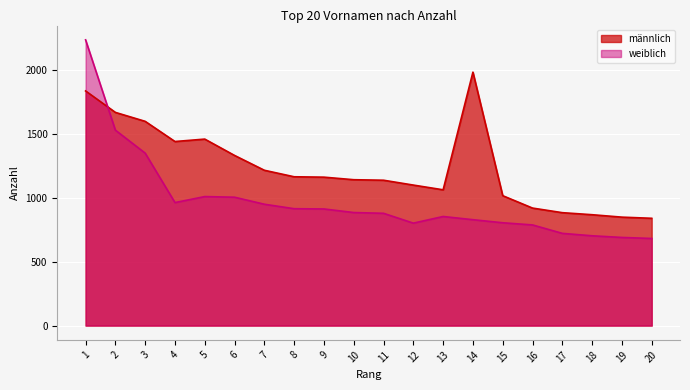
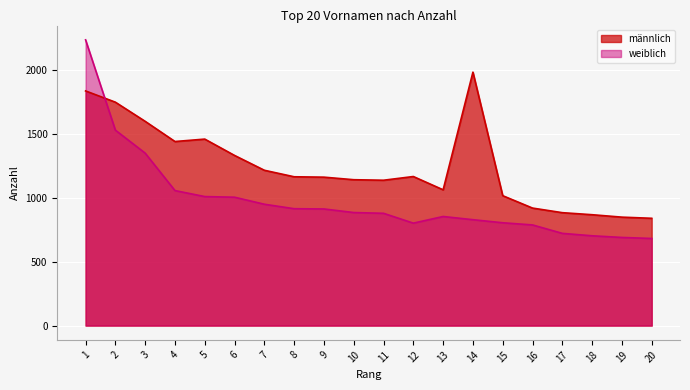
  {
    "männlich": {
      "1": 1840,
-     "2": 1670,
+     "2": 1750,
      "3": 1600,
      "4": 1440,
      "5": 1460,
      "6": 1330,
      "7": 1220,
      "8": 1170,
      "9": 1160,
      "10": 1140,
      "11": 1140,
-     "12": 1100,
+     "12": 1170,
      "13": 1060,
      "14": 1980,
      "15": 1020,
      "16": 920,
      "17": 880,
      "18": 870,
      "19": 850,
      "20": 840
    },
    "weiblich": {
      "1": 2240,
      "2": 1530,
      "3": 1350,
-     "4": 960,
+     "4": 1060,
      "5": 1010,
      "6": 1010,
      "7": 950,
      "8": 920,
      "9": 910,
      "10": 890,
      "11": 880,
      "12": 800,
      "13": 850,
      "14": 830,
      "15": 810,
      "16": 790,
      "17": 720,
      "18": 700,
      "19": 690,
      "20": 680
    }
  }
